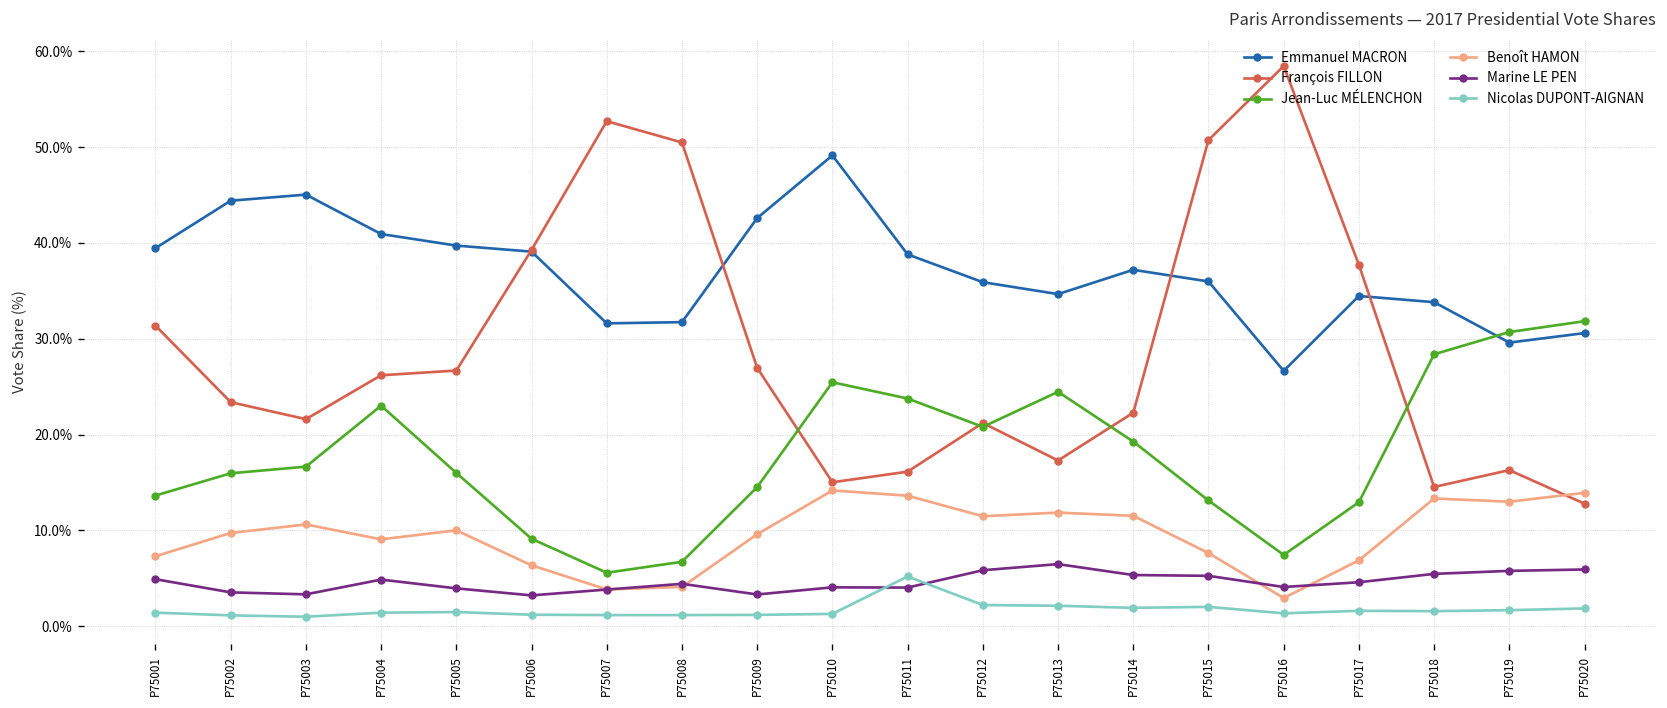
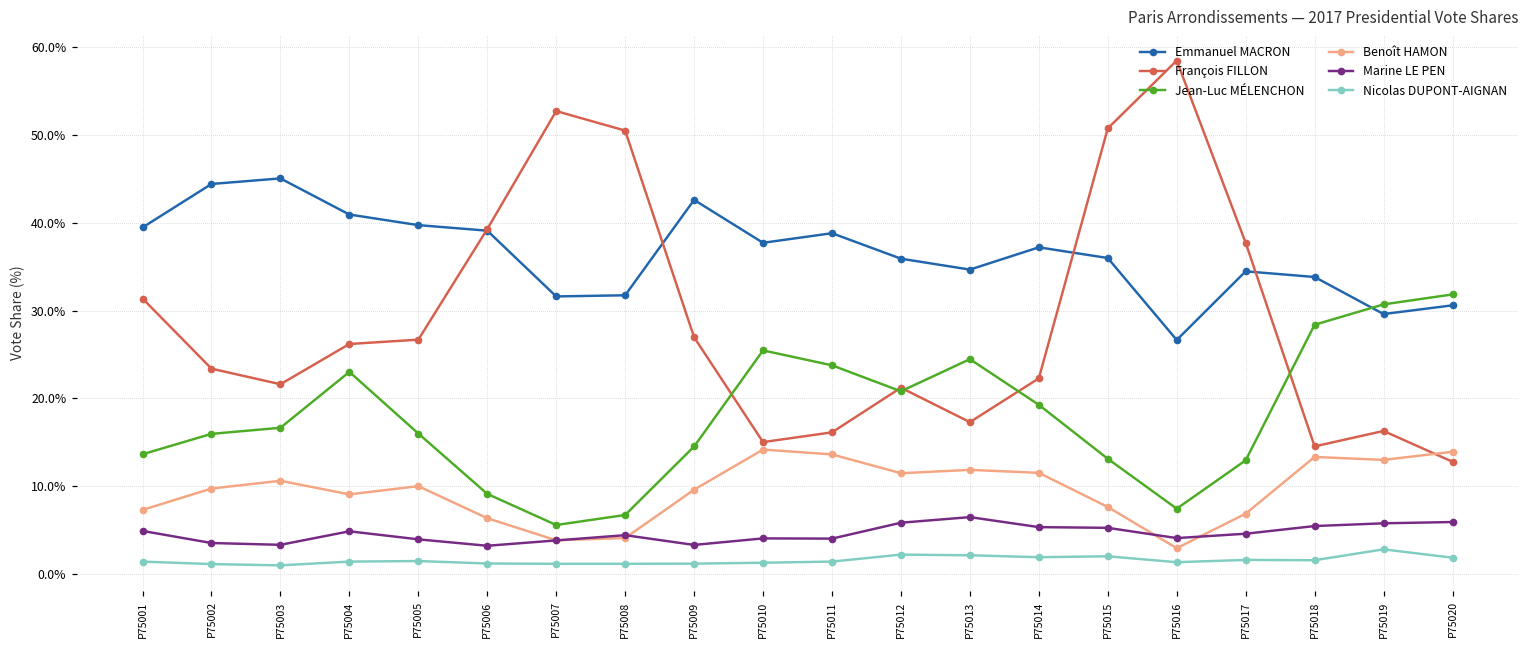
  {
    "Emmanuel MACRON": {
      "P75001": "39%",
      "P75002": "44%",
      "P75003": "45%",
      "P75004": "41%",
      "P75005": "40%",
      "P75007": "32%",
      "P75008": "32%",
      "P75009": "43%",
-     "P75010": "49%",
+     "P75010": "38%",
      "P75011": "39%",
      "P75012": "36%",
      "P75013": "35%",
      "P75014": "37%",
      "P75015": "36%",
      "P75016": "27%",
      "P75017": "34%",
      "P75018": "34%",
      "P75019": "30%",
      "P75020": "31%"
    },
    "François FILLON": {
      "P75001": "31%",
      "P75002": "23%",
      "P75003": "22%",
      "P75004": "26%",
      "P75005": "27%",
      "P75007": "53%",
      "P75008": "50%",
      "P75009": "27%",
      "P75010": "15%",
      "P75011": "16%",
      "P75012": "21%",
      "P75013": "17%",
      "P75014": "22%",
      "P75015": "51%",
      "P75016": "58%",
      "P75017": "38%",
      "P75018": "15%",
      "P75019": "16%",
      "P75020": "13%"
    },
    "Jean-Luc MÉLENCHON": {
      "P75001": "14%",
      "P75002": "16%",
      "P75003": "17%",
      "P75004": "23%",
      "P75005": "16%",
      "P75006": "9%",
      "P75007": "6%",
      "P75008": "7%",
      "P75009": "15%",
      "P75010": "25%",
      "P75011": "24%",
      "P75012": "21%",
      "P75013": "24%",
      "P75014": "19%",
      "P75015": "13%",
      "P75016": "7%",
      "P75017": "13%",
      "P75018": "28%",
      "P75019": "31%",
      "P75020": "32%"
    },
    "Benoît HAMON": {
      "P75001": "7%",
      "P75002": "10%",
      "P75003": "11%",
      "P75004": "9%",
      "P75005": "10%",
      "P75006": "6%",
      "P75008": "4%",
      "P75009": "10%",
      "P75010": "14%",
      "P75011": "14%",
      "P75012": "11%",
      "P75013": "12%",
      "P75014": "12%",
      "P75015": "8%",
      "P75016": "3%",
      "P75017": "7%",
      "P75018": "13%",
      "P75019": "13%",
      "P75020": "14%"
    },
    "Marine LE PEN": {
      "P75001": "5%",
      "P75002": "4%",
      "P75003": "3%",
      "P75004": "5%",
      "P75005": "4%",
      "P75006": "3%",
      "P75008": "4%",
      "P75009": "3%",
      "P75010": "4%",
      "P75011": "4%",
      "P75012": "6%",
      "P75013": "6%",
      "P75014": "5%",
      "P75015": "5%",
      "P75016": "4%",
      "P75017": "5%",
      "P75018": "5%",
      "P75019": "6%",
      "P75020": "6%"
    },
    "Nicolas DUPONT-AIGNAN": {
      "P75001": "1%",
      "P75002": "1%",
      "P75003": "1%",
      "P75004": "1%",
      "P75005": "1%",
      "P75006": "1%",
      "P75007": "1%",
      "P75008": "1%",
      "P75009": "1%",
      "P75010": "1%",
-     "P75011": "5%",
+     "P75011": "1%",
      "P75012": "2%",
      "P75013": "2%",
      "P75014": "2%",
      "P75015": "2%",
      "P75016": "1%",
      "P75017": "2%",
      "P75018": "2%",
-     "P75019": "2%",
+     "P75019": "3%",
      "P75020": "2%"
    }
  }
